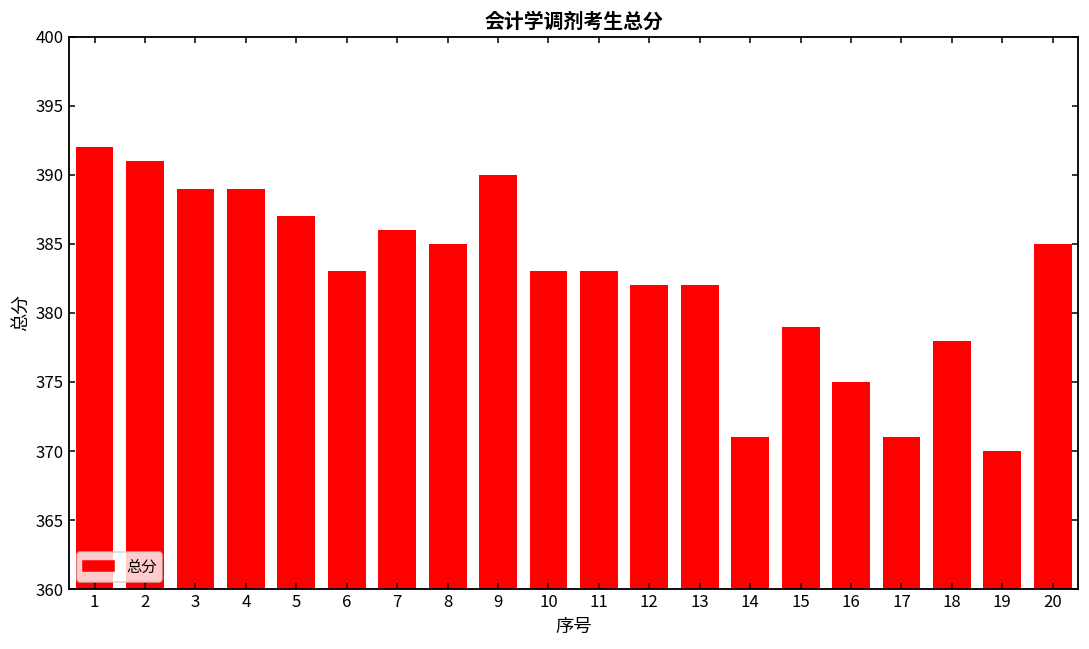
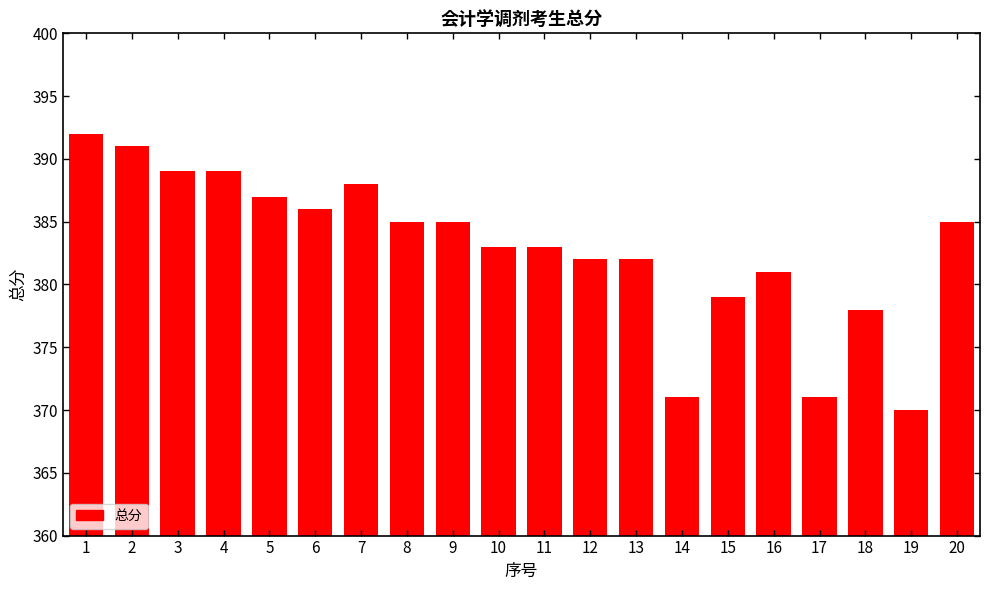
  {
    "1": 392,
    "2": 391,
    "3": 389,
    "4": 389,
    "5": 387,
-   "6": 383,
-   "7": 386,
+   "6": 386,
+   "7": 388,
    "8": 385,
-   "9": 390,
+   "9": 385,
    "10": 383,
    "11": 383,
    "12": 382,
    "13": 382,
    "14": 371,
    "15": 379,
-   "16": 375,
+   "16": 381,
    "17": 371,
    "18": 378,
    "19": 370,
    "20": 385
  }
